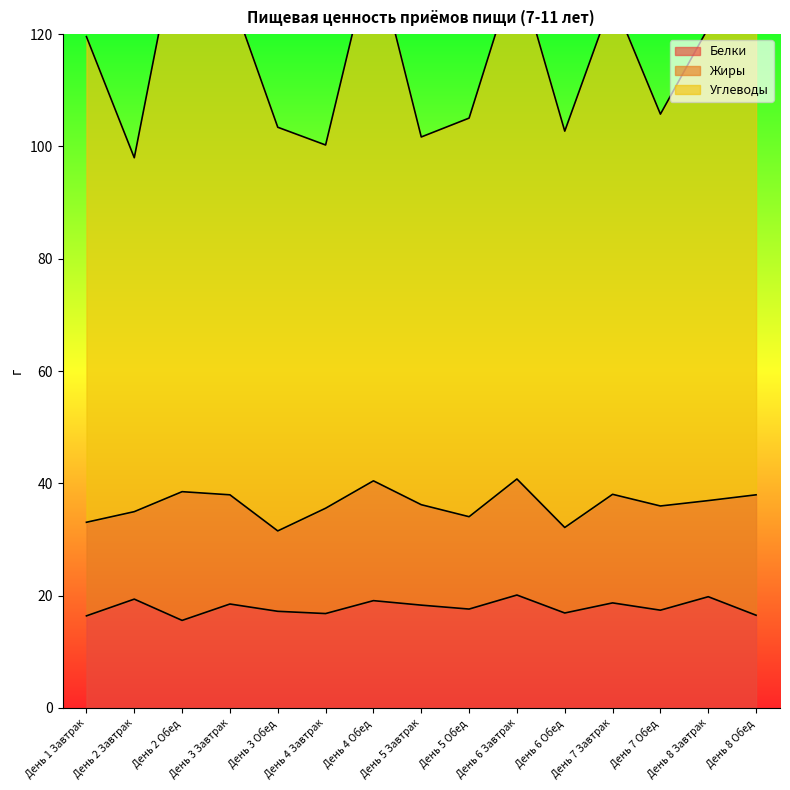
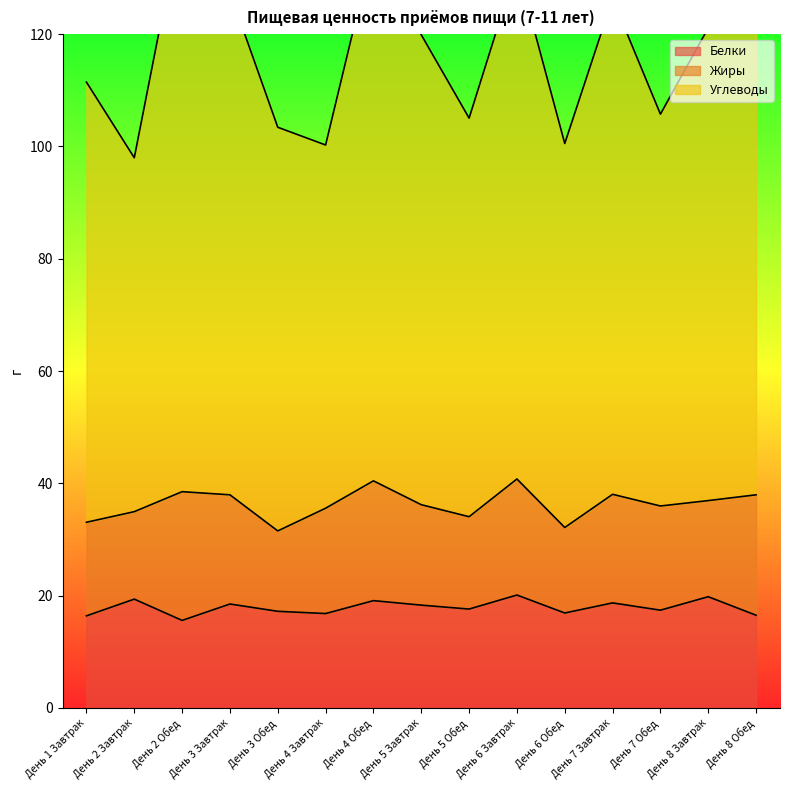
  {
    "Углеводы": {
-     "День 1 Завтрак": 87,
+     "День 1 Завтрак": 78,
      "День 2 Завтрак": 63,
      "День 3 Обед": 72,
      "День 4 Завтрак": 65,
-     "День 5 Завтрак": 66,
+     "День 5 Завтрак": 84,
      "День 5 Обед": 71,
-     "День 6 Обед": 71,
+     "День 6 Обед": 68,
      "День 7 Обед": 70
    }
  }
